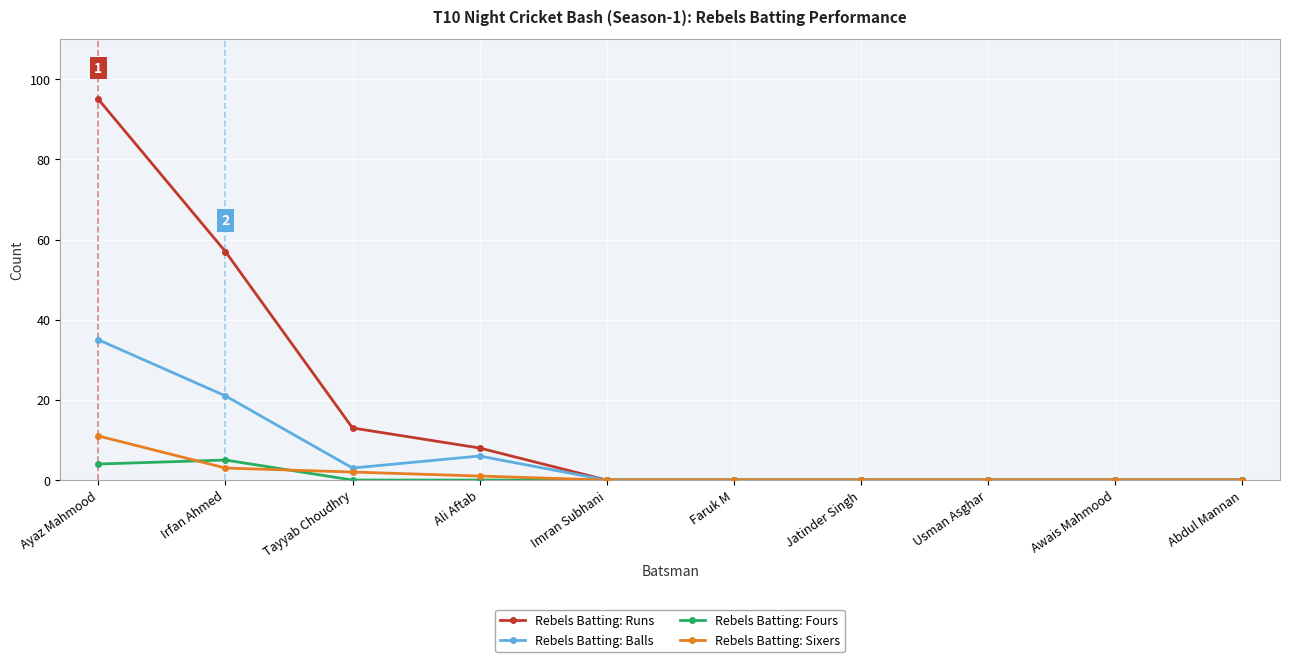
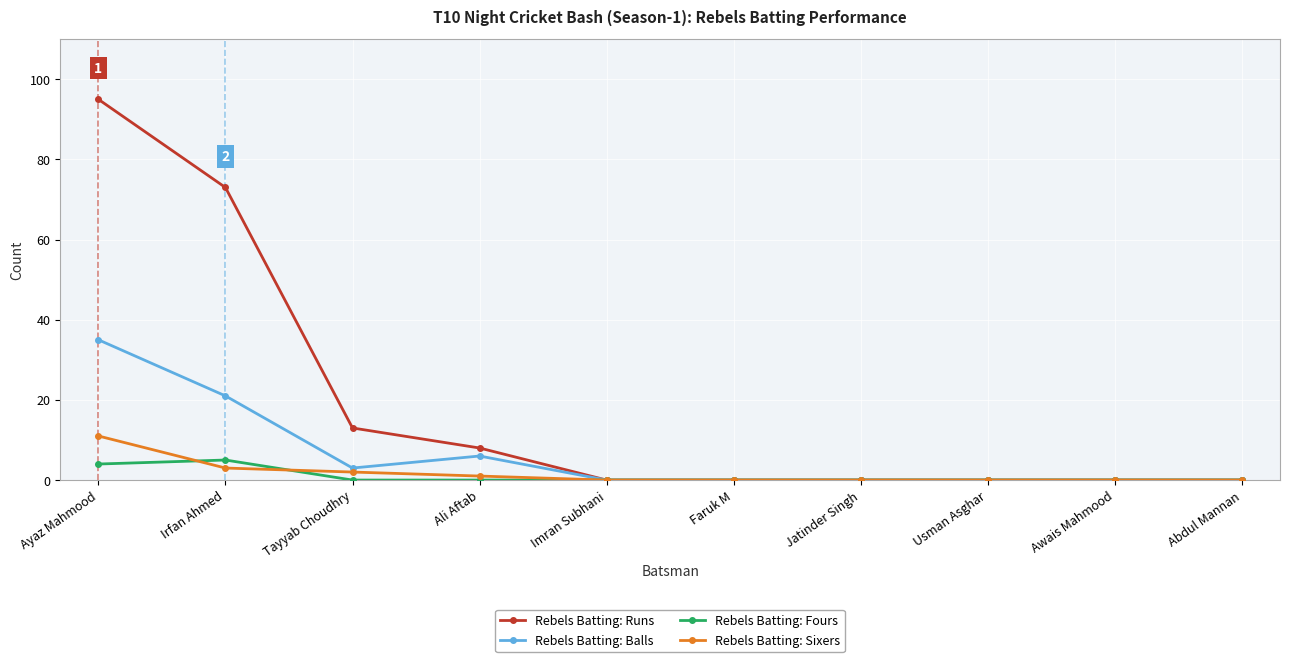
  {
    "Rebels Batting: Runs": {
-     "Irfan Ahmed": 57,
+     "Irfan Ahmed": 73,
      "Tayyab Choudhry": 13,
      "Ali Aftab": 8
    },
    "Rebels Batting: Balls": {
      "Ayaz Mahmood": 35,
      "Irfan Ahmed": 21,
      "Tayyab Choudhry": 3,
      "Ali Aftab": 6
    },
    "Rebels Batting: Fours": {
      "Ayaz Mahmood": 4,
      "Irfan Ahmed": 5,
      "Tayyab Choudhry": 0,
      "Ali Aftab": 0
    },
    "Rebels Batting: Sixers": {
      "Ayaz Mahmood": 11,
      "Irfan Ahmed": 3,
      "Tayyab Choudhry": 2,
      "Ali Aftab": 1
    }
  }
